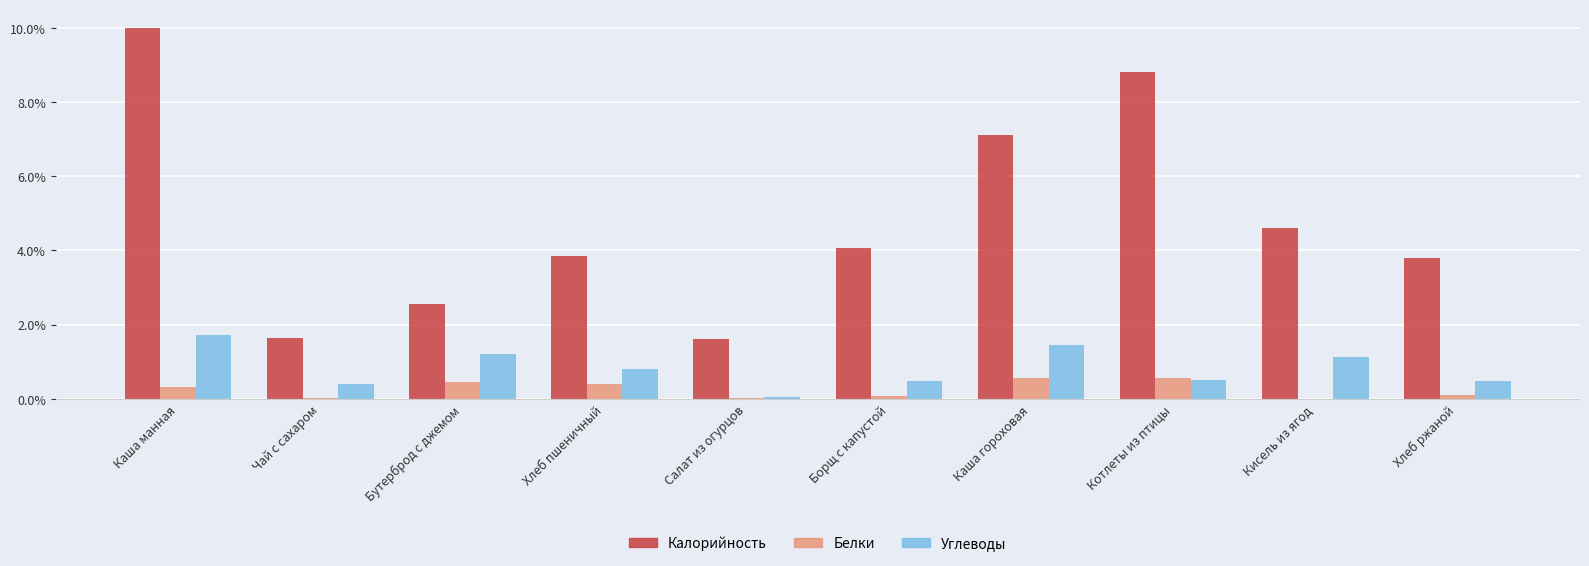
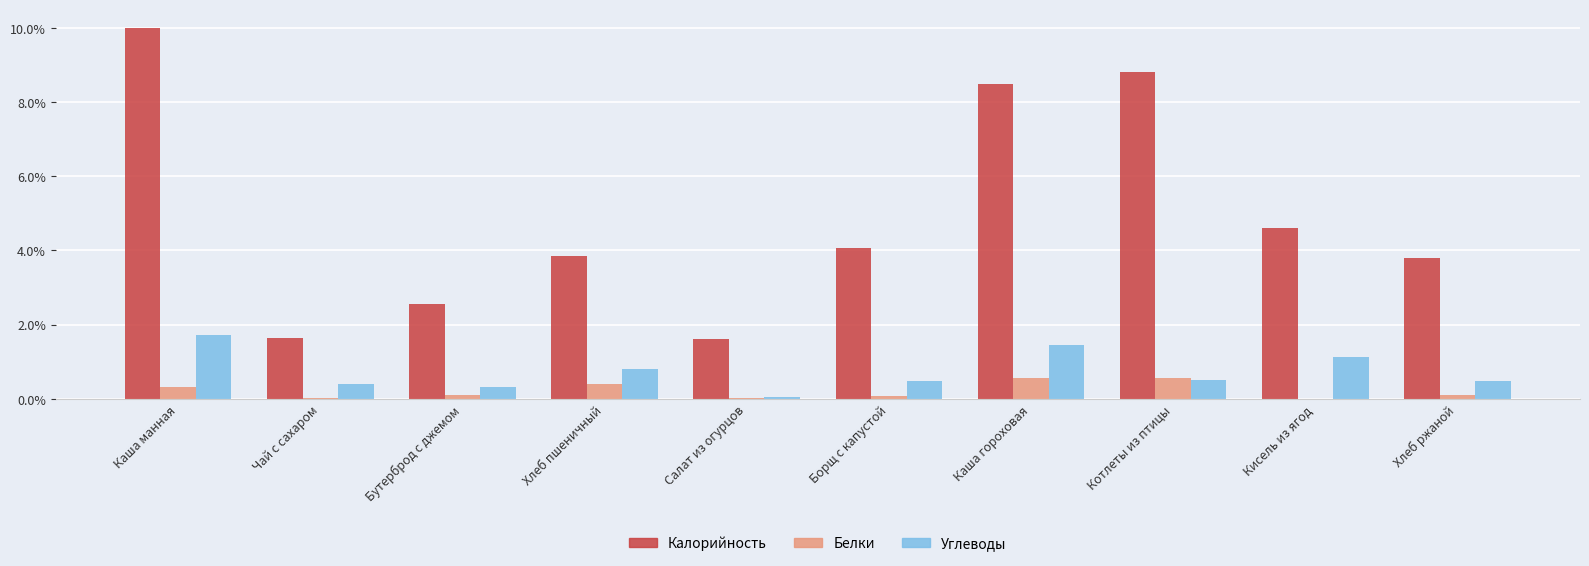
  {
    "Калорийность": {
      "Каша манная": "10.0%",
      "Чай с сахаром": "1.6%",
      "Бутерброд с джемом": "2.6%",
      "Хлеб пшеничный": "3.9%",
      "Салат из огурцов": "1.6%",
      "Борщ с капустой": "4.1%",
-     "Каша гороховая": "7.1%",
+     "Каша гороховая": "8.5%",
      "Котлеты из птицы": "8.8%",
      "Кисель из ягод": "4.6%",
      "Хлеб ржаной": "3.8%"
    },
    "Белки": {
      "Каша манная": "0.3%",
-     "Бутерброд с джемом": "0.5%",
+     "Бутерброд с джемом": "0.1%",
      "Хлеб пшеничный": "0.4%",
      "Борщ с капустой": "0.1%",
      "Каша гороховая": "0.6%",
      "Котлеты из птицы": "0.6%",
      "Хлеб ржаной": "0.1%"
    },
    "Углеводы": {
      "Каша манная": "1.7%",
      "Чай с сахаром": "0.4%",
-     "Бутерброд с джемом": "1.2%",
+     "Бутерброд с джемом": "0.3%",
      "Хлеб пшеничный": "0.8%",
      "Борщ с капустой": "0.5%",
      "Каша гороховая": "1.4%",
      "Котлеты из птицы": "0.5%",
      "Кисель из ягод": "1.1%",
      "Хлеб ржаной": "0.5%"
    }
  }
